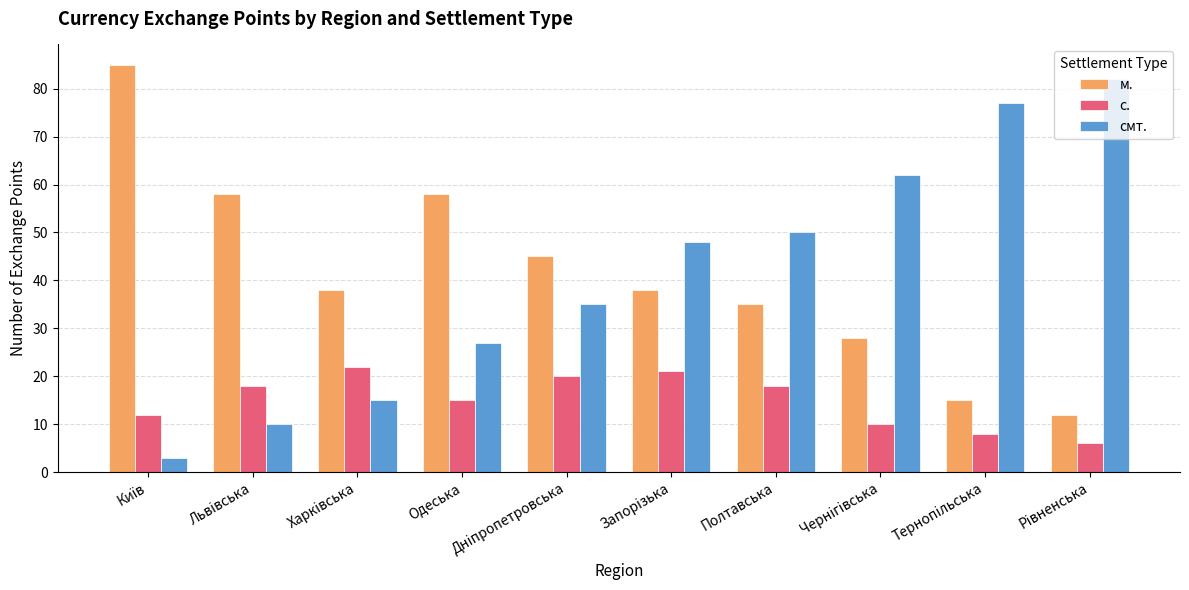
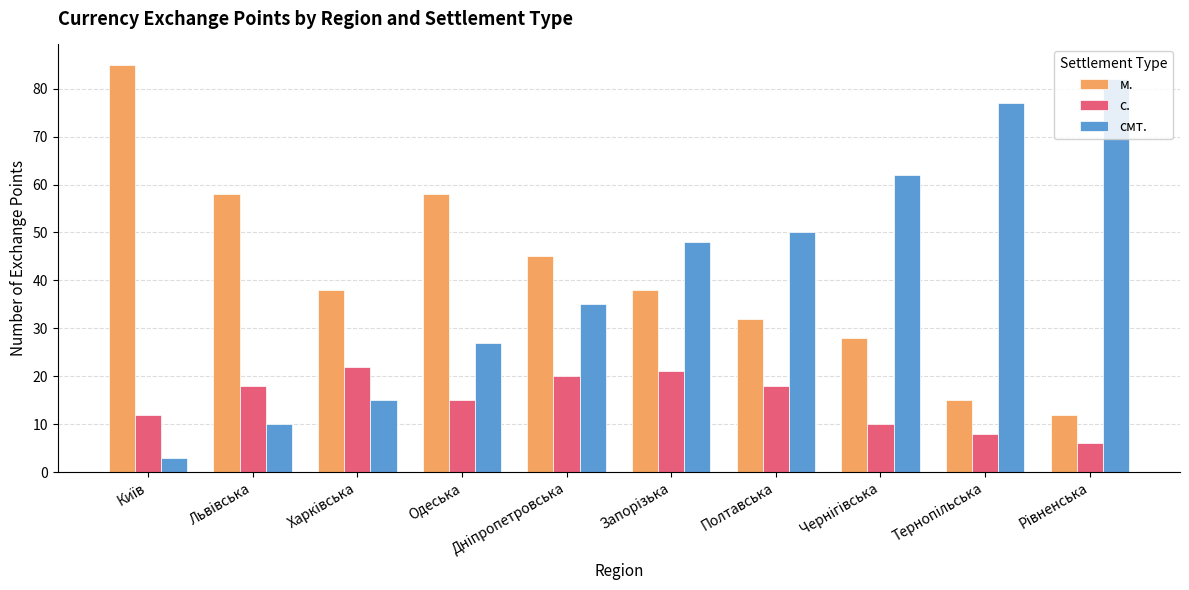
  {
    "м.": {
      "Київ": 85,
      "Львівська": 58,
      "Харківська": 38,
      "Одеська": 58,
      "Дніпропетровська": 45,
      "Запорізька": 38,
-     "Полтавська": 35,
+     "Полтавська": 32,
      "Чернігівська": 28,
      "Тернопільська": 15,
      "Рівненська": 12
    },
    "с.": {
      "Київ": 12,
      "Львівська": 18,
      "Харківська": 22,
      "Одеська": 15,
      "Дніпропетровська": 20,
      "Запорізька": 21,
      "Полтавська": 18,
      "Чернігівська": 10,
      "Тернопільська": 8,
      "Рівненська": 6
    },
    "смт.": {
      "Київ": 3,
      "Львівська": 10,
      "Харківська": 15,
      "Одеська": 27,
      "Дніпропетровська": 35,
      "Запорізька": 48,
      "Полтавська": 50,
      "Чернігівська": 62,
      "Тернопільська": 77
    }
  }
